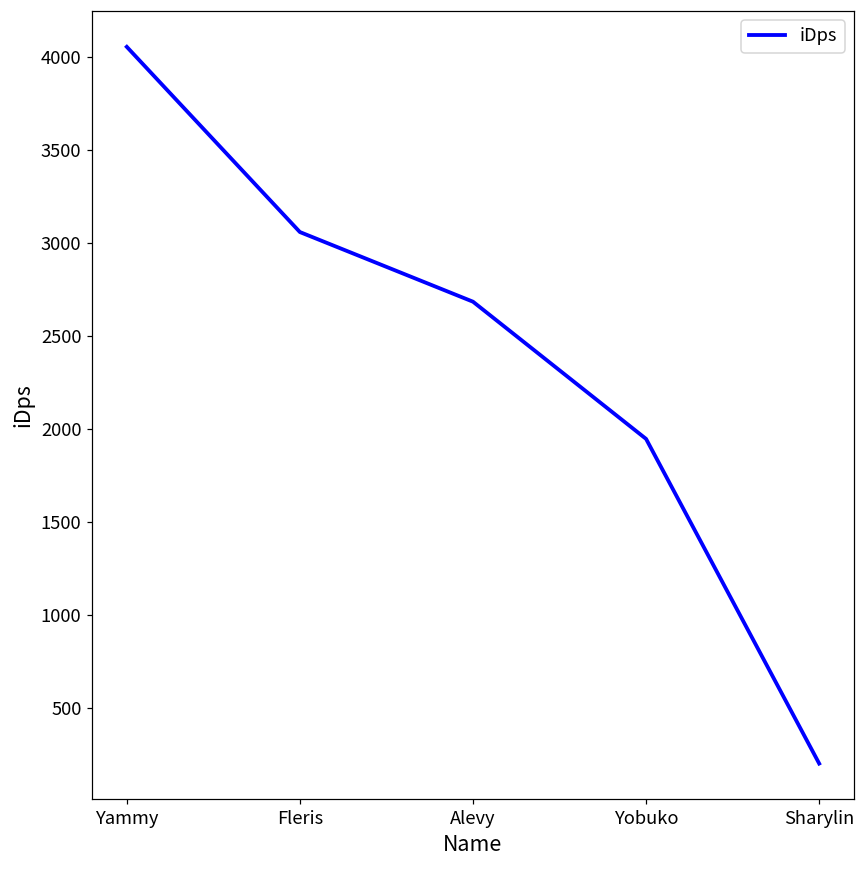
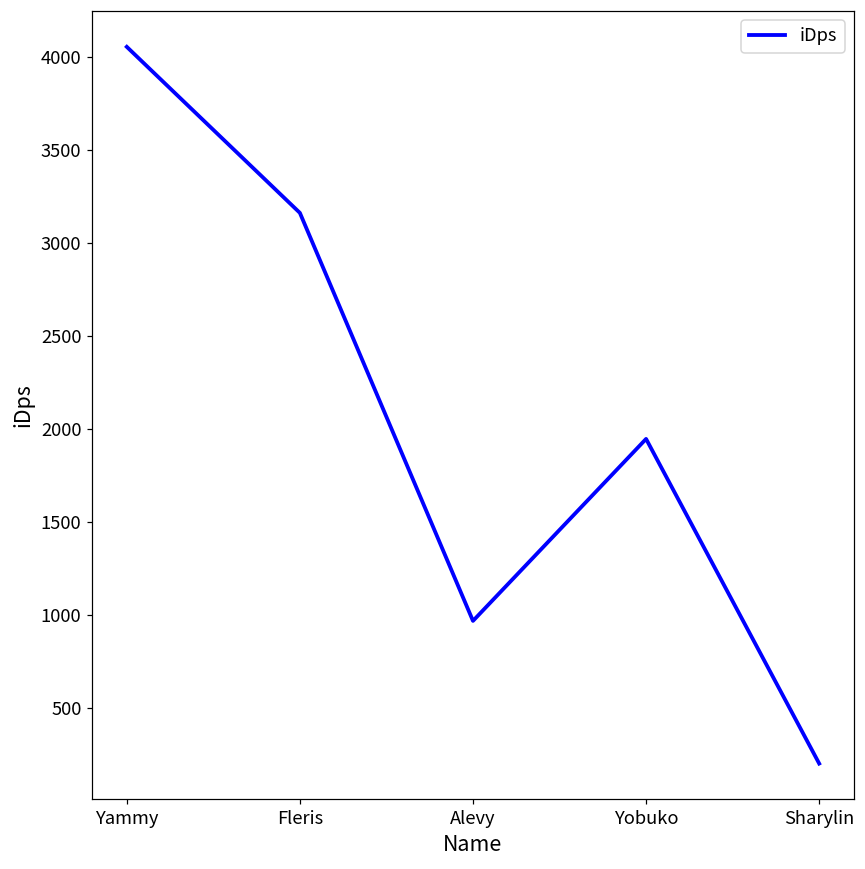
  {
    "Yammy": 4050,
-   "Fleris": 3060,
-   "Alevy": 2680,
+   "Fleris": 3160,
+   "Alevy": 970,
    "Yobuko": 1950,
    "Sharylin": 200
  }
